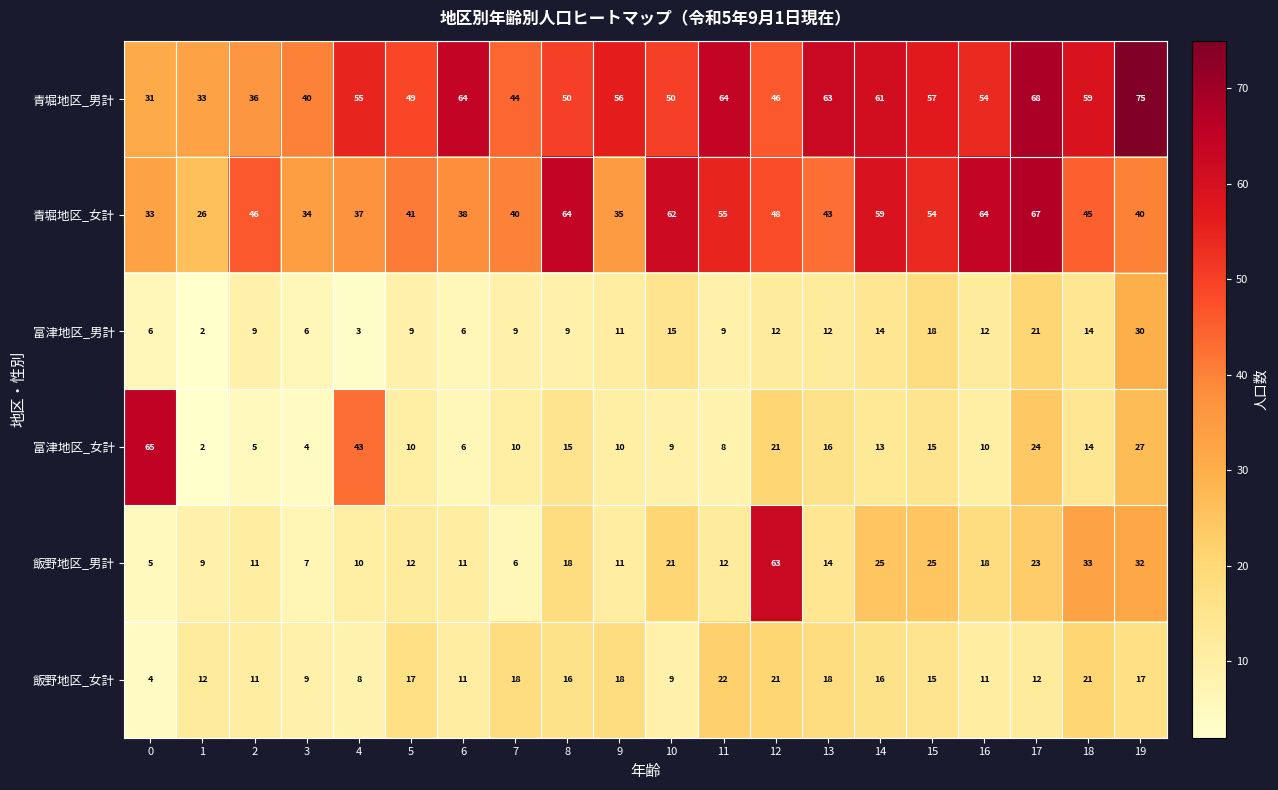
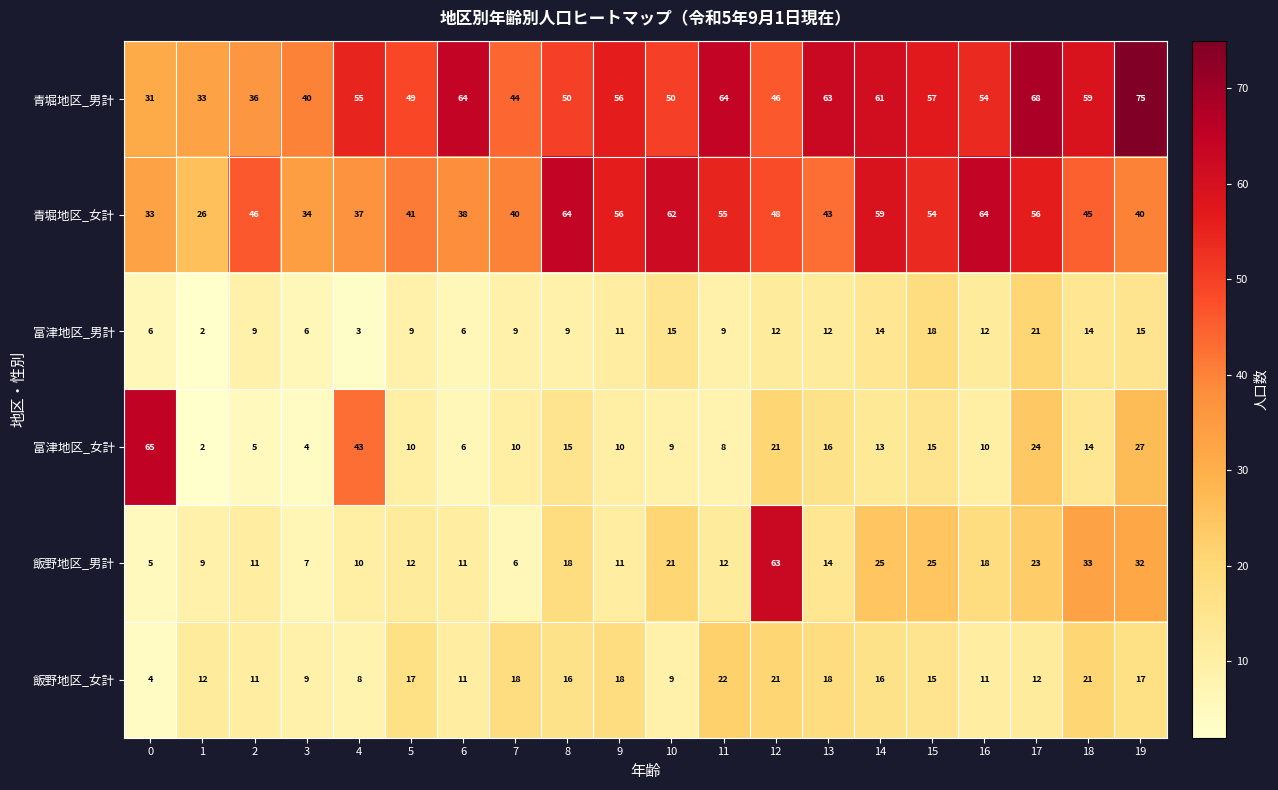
  {
    "青堀地区_男計": {
      "0": 31,
      "1": 33,
      "2": 36,
      "3": 40,
      "4": 55,
      "5": 49,
      "6": 64,
      "7": 44,
      "8": 50,
      "9": 56,
      "10": 50,
      "11": 64,
      "12": 46,
      "13": 63,
      "14": 61,
      "15": 57,
      "16": 54,
      "17": 68,
      "18": 59,
      "19": 75
    },
    "青堀地区_女計": {
      "0": 33,
      "1": 26,
      "2": 46,
      "3": 34,
      "4": 37,
      "5": 41,
      "6": 38,
      "7": 40,
      "8": 64,
-     "9": 35,
+     "9": 56,
      "10": 62,
      "11": 55,
      "12": 48,
      "13": 43,
      "14": 59,
      "15": 54,
      "16": 64,
-     "17": 67,
+     "17": 56,
      "18": 45,
      "19": 40
    },
    "富津地区_男計": {
      "0": 6,
      "1": 2,
      "2": 9,
      "3": 6,
      "4": 3,
      "5": 9,
      "6": 6,
      "7": 9,
      "8": 9,
      "9": 11,
      "10": 15,
      "11": 9,
      "12": 12,
      "13": 12,
      "14": 14,
      "15": 18,
      "16": 12,
      "17": 21,
      "18": 14,
-     "19": 30
+     "19": 15
    },
    "富津地区_女計": {
      "0": 65,
      "1": 2,
      "2": 5,
      "3": 4,
      "4": 43,
      "5": 10,
      "6": 6,
      "7": 10,
      "8": 15,
      "9": 10,
      "10": 9,
      "11": 8,
      "12": 21,
      "13": 16,
      "14": 13,
      "15": 15,
      "16": 10,
      "17": 24,
      "18": 14,
      "19": 27
    },
    "飯野地区_男計": {
      "0": 5,
      "1": 9,
      "2": 11,
      "3": 7,
      "4": 10,
      "5": 12,
      "6": 11,
      "7": 6,
      "8": 18,
      "9": 11,
      "10": 21,
      "11": 12,
      "12": 63,
      "13": 14,
      "14": 25,
      "15": 25,
      "16": 18,
      "17": 23,
      "18": 33,
      "19": 32
    },
    "飯野地区_女計": {
      "0": 4,
      "1": 12,
      "2": 11,
      "3": 9,
      "4": 8,
      "5": 17,
      "6": 11,
      "7": 18,
      "8": 16,
      "9": 18,
      "10": 9,
      "11": 22,
      "12": 21,
      "13": 18,
      "14": 16,
      "15": 15,
      "16": 11,
      "17": 12,
      "18": 21,
      "19": 17
    }
  }
